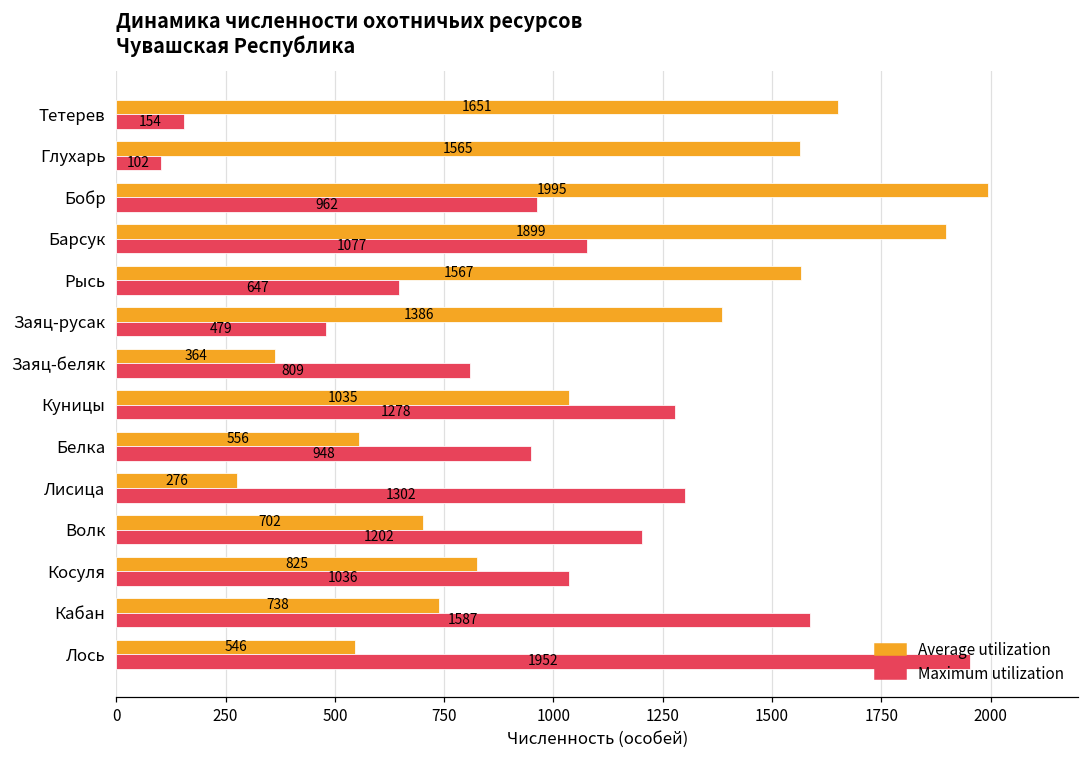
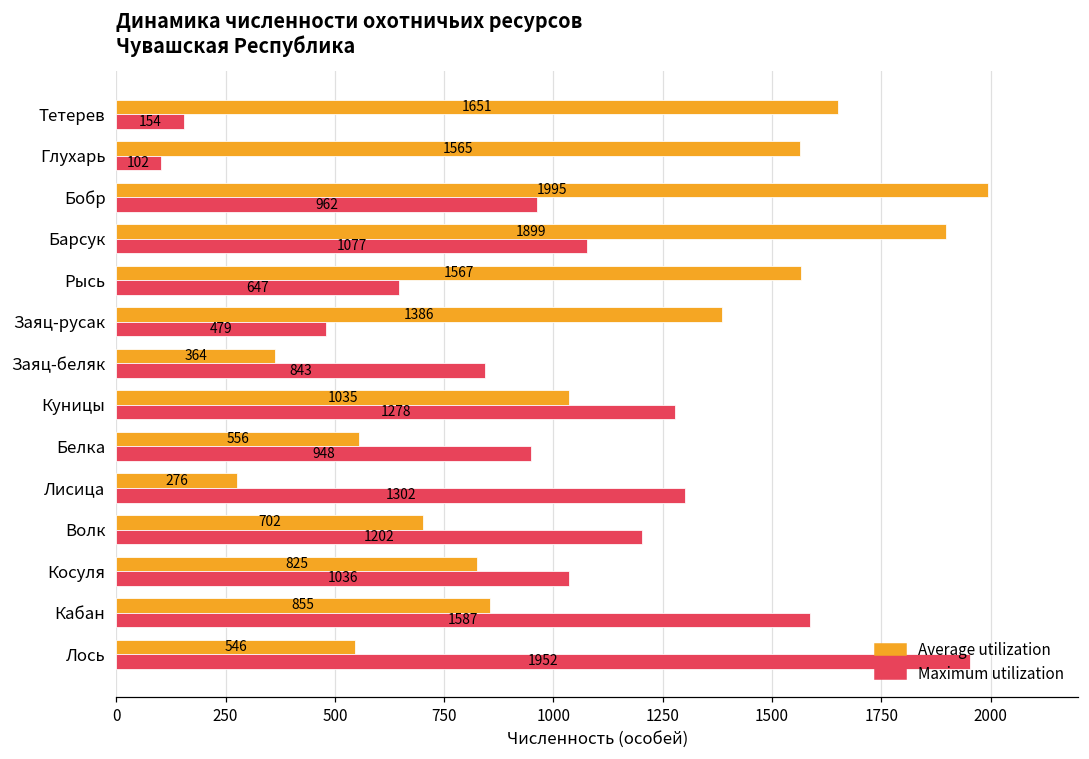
  {
    "Average utilization": {
      "Тетерев": 1651,
      "Глухарь": 1565,
      "Бобр": 1995,
      "Барсук": 1899,
      "Рысь": 1567,
      "Заяц-русак": 1386,
      "Заяц-беляк": 364,
      "Куницы": 1035,
      "Белка": 556,
      "Лисица": 276,
      "Волк": 702,
      "Косуля": 825,
-     "Кабан": 738,
+     "Кабан": 855,
      "Лось": 546
    },
    "Maximum utilization": {
      "Тетерев": 154,
      "Глухарь": 102,
      "Бобр": 962,
      "Барсук": 1077,
      "Рысь": 647,
      "Заяц-русак": 479,
-     "Заяц-беляк": 809,
+     "Заяц-беляк": 843,
      "Куницы": 1278,
      "Белка": 948,
      "Лисица": 1302,
      "Волк": 1202,
      "Косуля": 1036,
      "Кабан": 1587,
      "Лось": 1952
    }
  }
